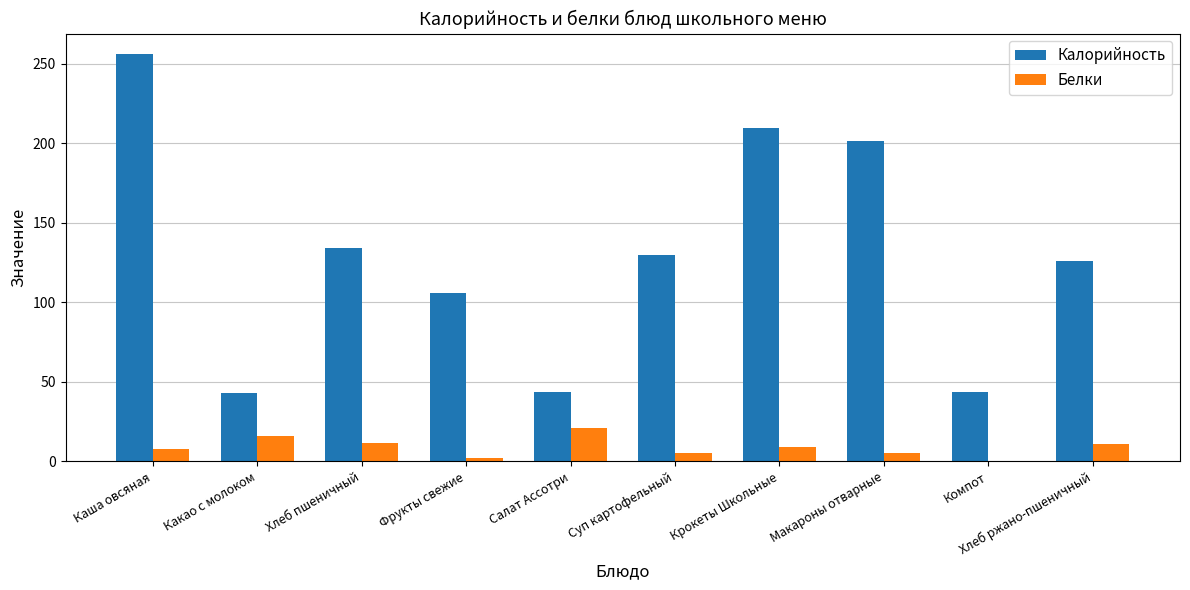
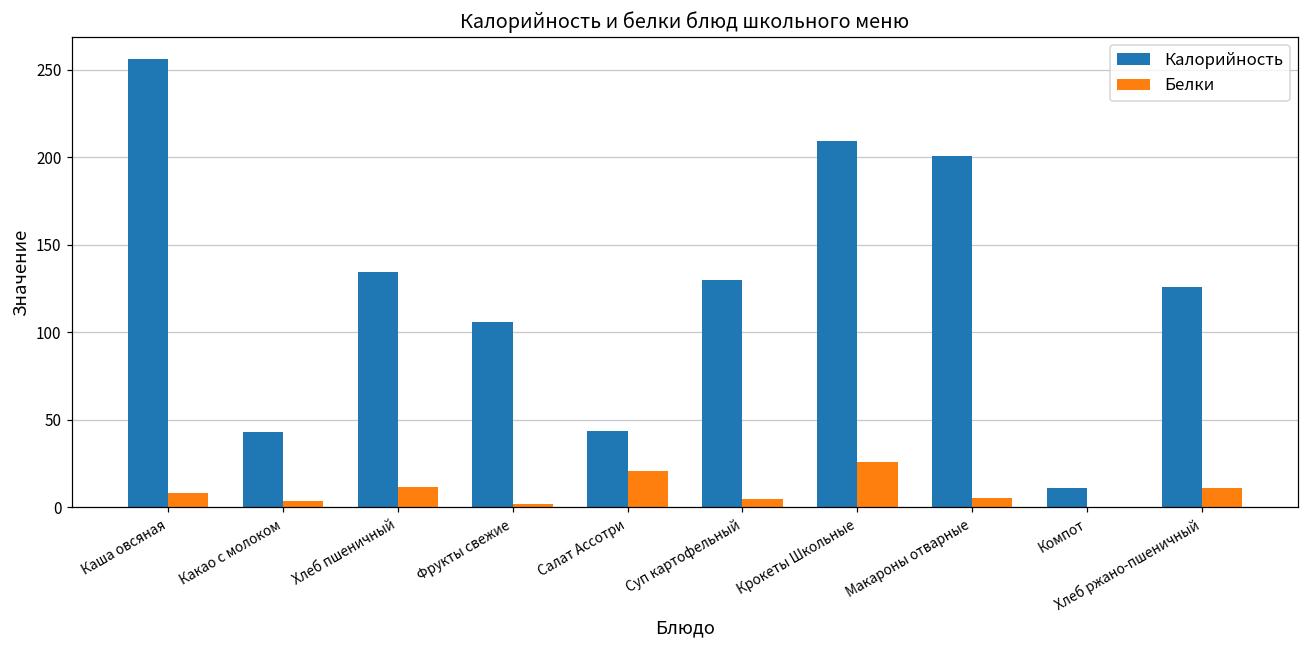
  {
    "Калорийность": {
      "Каша овсяная": 256,
      "Какао с молоком": 43,
      "Хлеб пшеничный": 134,
      "Фрукты свежие": 106,
      "Салат Ассотри": 43,
      "Суп картофельный": 130,
      "Крокеты Школьные": 210,
      "Макароны отварные": 201,
-     "Компот": 44,
+     "Компот": 11,
      "Хлеб ржано-пшеничный": 126
    },
    "Белки": {
      "Каша овсяная": 8,
-     "Какао с молоком": 16,
+     "Какао с молоком": 4,
      "Хлеб пшеничный": 12,
      "Фрукты свежие": 2,
      "Салат Ассотри": 21,
      "Суп картофельный": 5,
-     "Крокеты Школьные": 9,
+     "Крокеты Школьные": 26,
      "Макароны отварные": 6,
      "Хлеб ржано-пшеничный": 11
    }
  }
